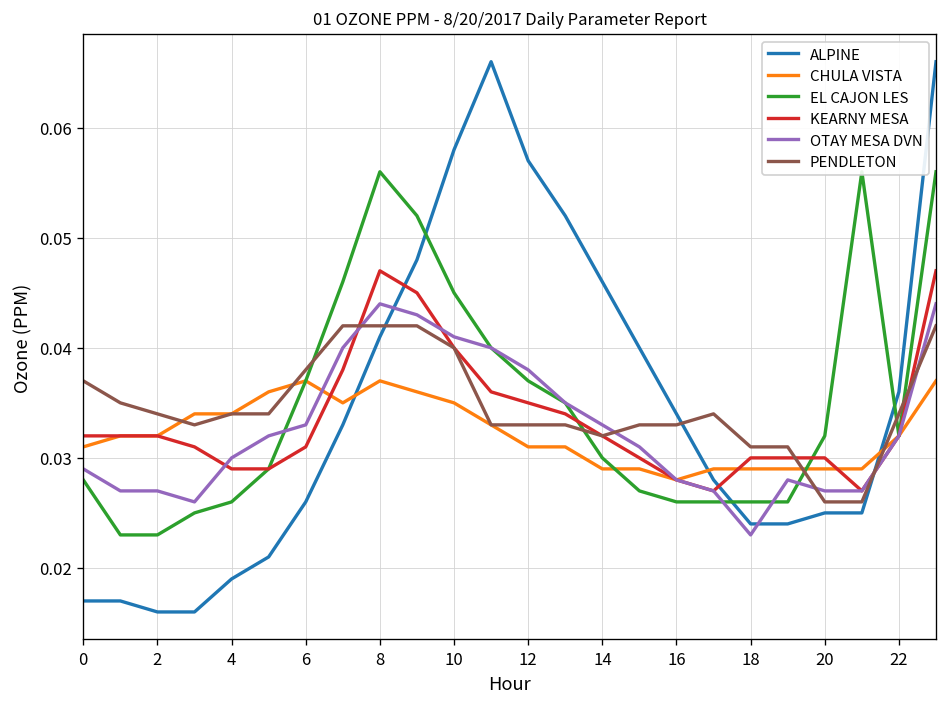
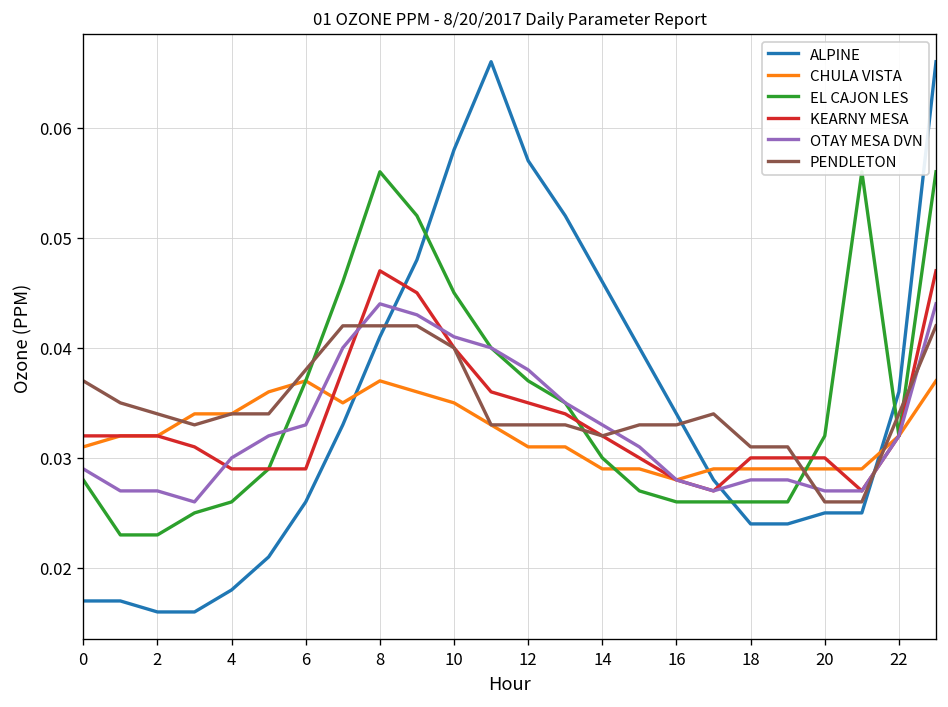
  {
    "ALPINE": {
      "0": 0.017,
      "2": 0.016,
-     "4": 0.019,
+     "4": 0.018,
      "6": 0.026,
      "8": 0.041,
      "10": 0.058,
      "12": 0.057,
      "14": 0.046,
      "16": 0.034,
      "18": 0.024,
      "20": 0.025,
      "22": 0.036
    },
    "CHULA VISTA": {
      "0": 0.031,
      "8": 0.037,
      "10": 0.035,
      "12": 0.031,
      "14": 0.029,
      "18": 0.029,
      "20": 0.029
    },
    "EL CAJON LES": {
      "0": 0.028,
      "2": 0.023,
      "4": 0.026,
      "8": 0.056,
      "10": 0.045,
      "12": 0.037,
      "14": 0.030,
      "16": 0.026,
      "18": 0.026,
      "20": 0.032
    },
    "KEARNY MESA": {
      "0": 0.032,
      "4": 0.029,
-     "6": 0.031,
+     "6": 0.029,
      "8": 0.047,
      "12": 0.035,
      "18": 0.030,
      "20": 0.030
    },
    "OTAY MESA DVN": {
      "0": 0.029,
      "2": 0.027,
      "4": 0.030,
      "6": 0.033,
      "8": 0.044,
      "10": 0.041,
      "12": 0.038,
      "14": 0.033,
-     "18": 0.023,
+     "18": 0.028,
      "20": 0.027
    },
    "PENDLETON": {
      "0": 0.037,
      "2": 0.034,
      "6": 0.038,
      "8": 0.042,
      "12": 0.033,
      "16": 0.033,
      "18": 0.031,
      "20": 0.026,
      "22": 0.034
    }
  }
